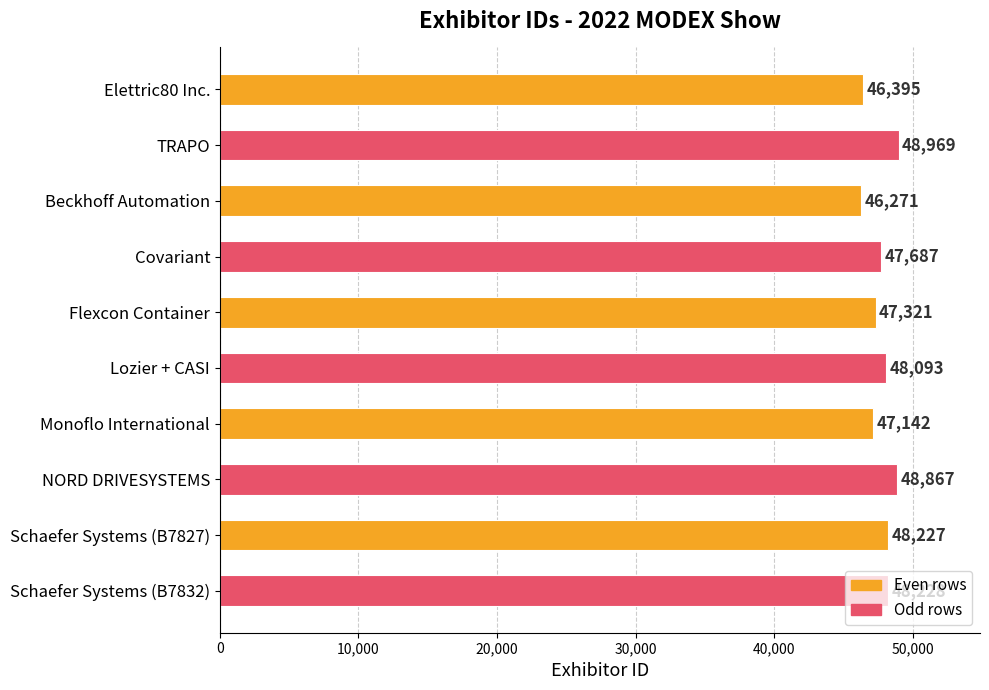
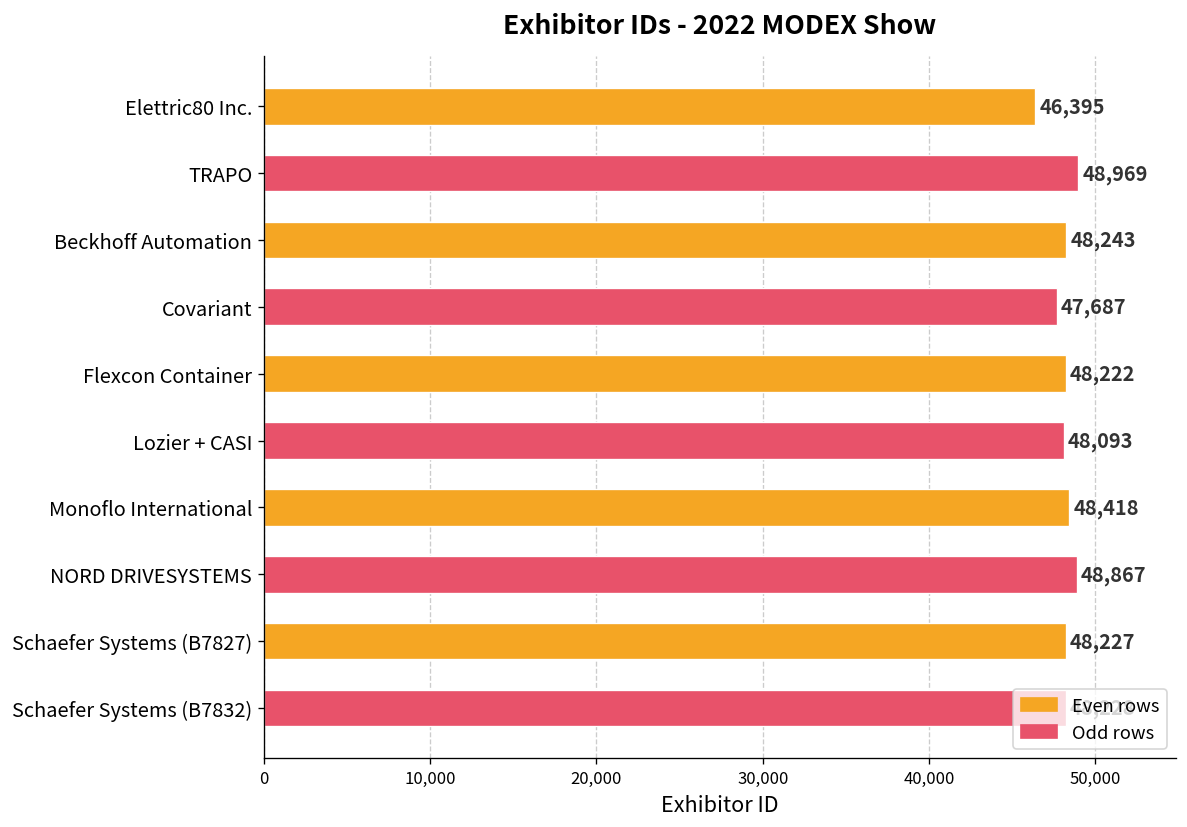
  {
    "Elettric80 Inc.": "46,395",
    "TRAPO": "48,969",
-   "Beckhoff Automation": "46,271",
+   "Beckhoff Automation": "48,243",
    "Covariant": "47,687",
-   "Flexcon Container": "47,321",
+   "Flexcon Container": "48,222",
    "Lozier + CASI": "48,093",
-   "Monoflo International": "47,142",
+   "Monoflo International": "48,418",
    "NORD DRIVESYSTEMS": "48,867",
    "Schaefer Systems (B7827)": "48,227"
  }
